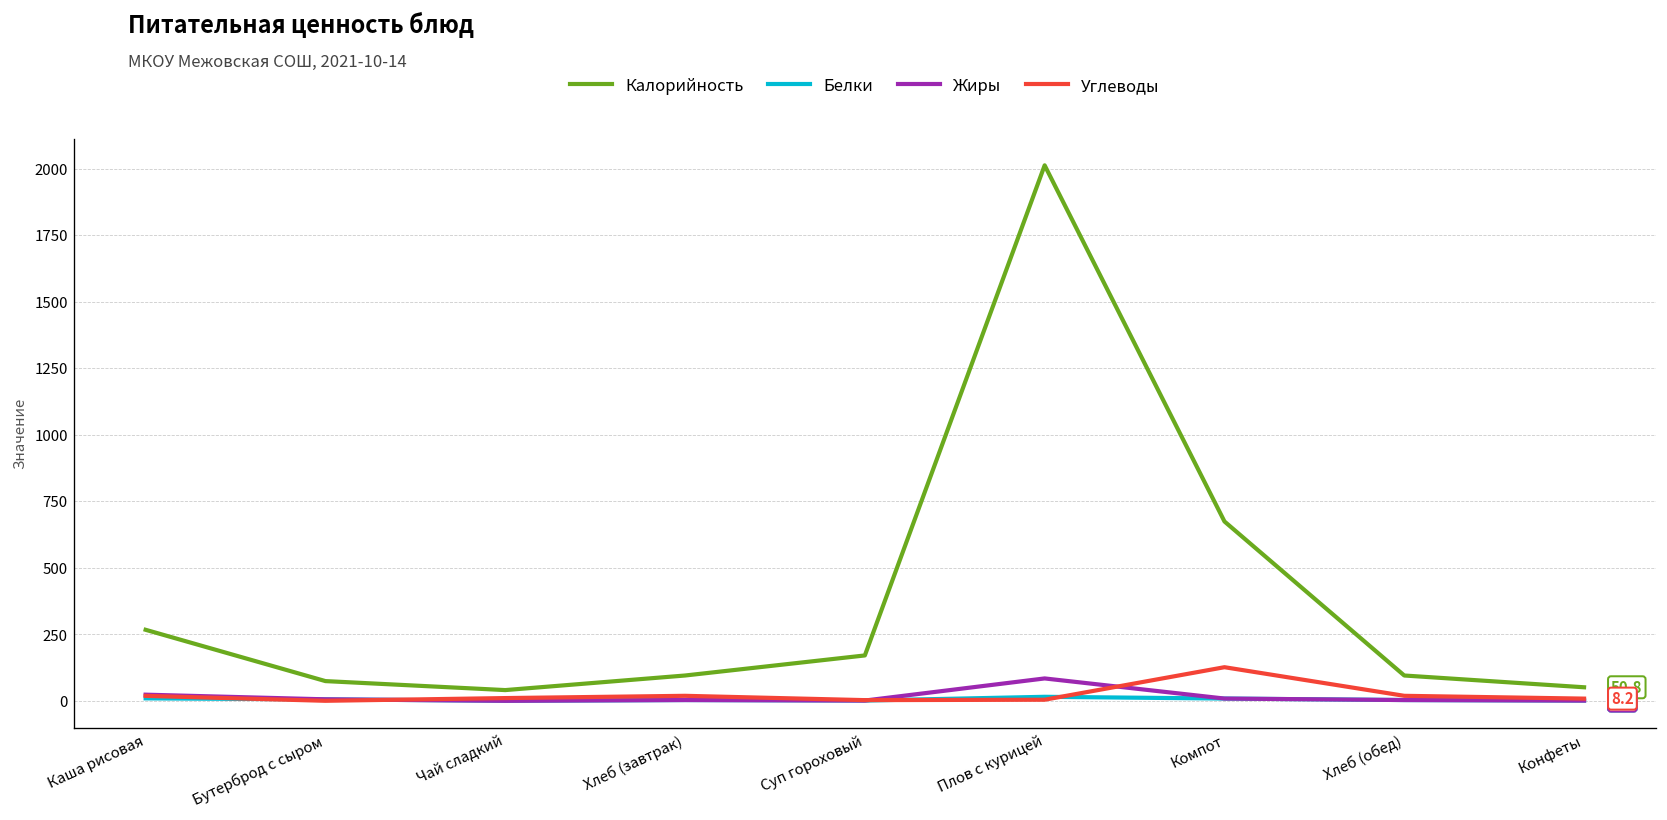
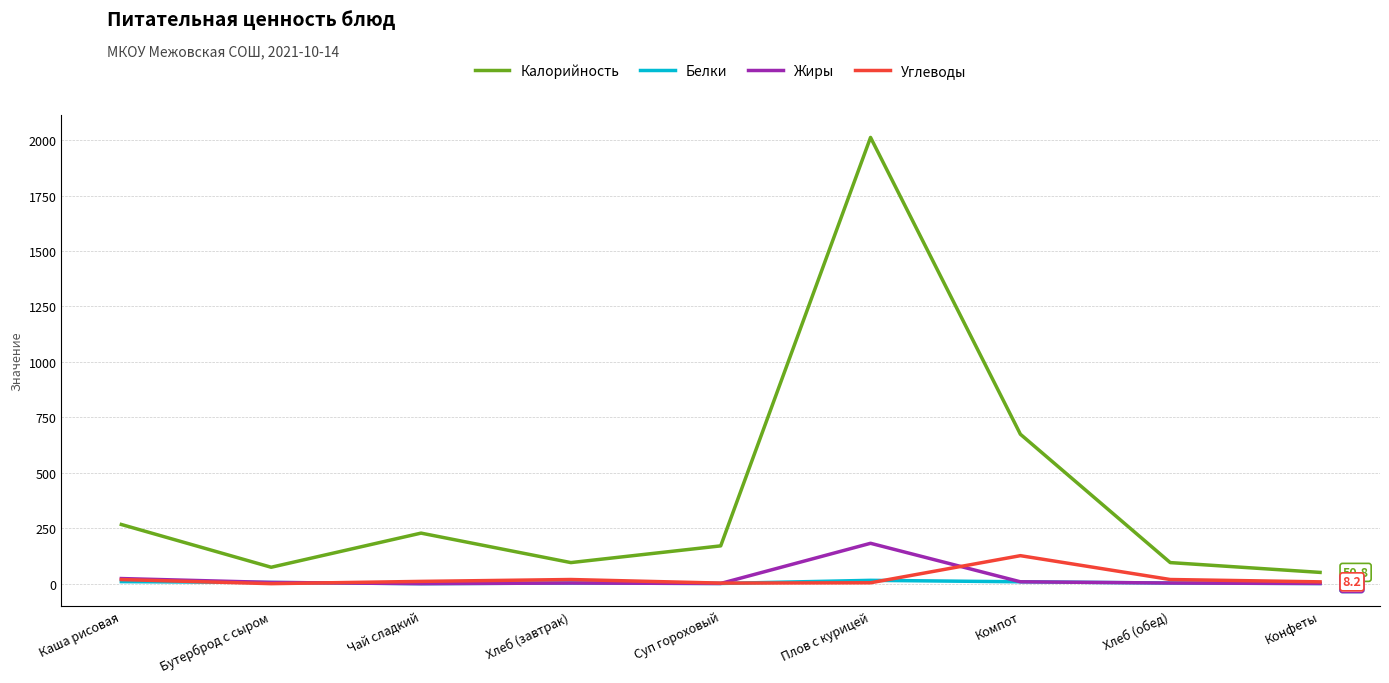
  {
    "Калорийность": {
      "Каша рисовая": 270,
      "Бутерброд с сыром": 70,
-     "Чай сладкий": 40,
+     "Чай сладкий": 230,
      "Хлеб (завтрак)": 100,
      "Суп гороховый": 170,
      "Плов с курицей": 2010,
      "Компот": 670,
      "Хлеб (обед)": 100
    },
    "Жиры": {
-     "Плов с курицей": 80
+     "Плов с курицей": 180
    },
    "Углеводы": {
      "Хлеб (завтрак)": 20,
      "Компот": 130,
      "Хлеб (обед)": 20
    }
  }
